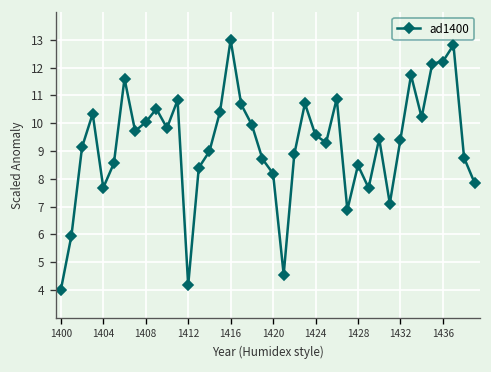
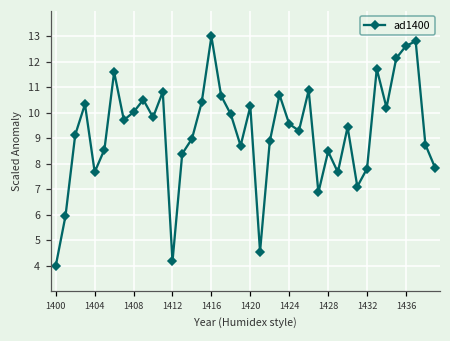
  {
    "1400": 4.0,
    "1404": 7.7,
    "1408": 10.0,
    "1412": 4.2,
    "1416": 13.0,
-   "1420": 8.2,
+   "1420": 10.3,
    "1424": 9.6,
    "1428": 8.5,
-   "1432": 9.4,
-   "1436": 12.2
+   "1432": 7.8,
+   "1436": 12.6
  }
